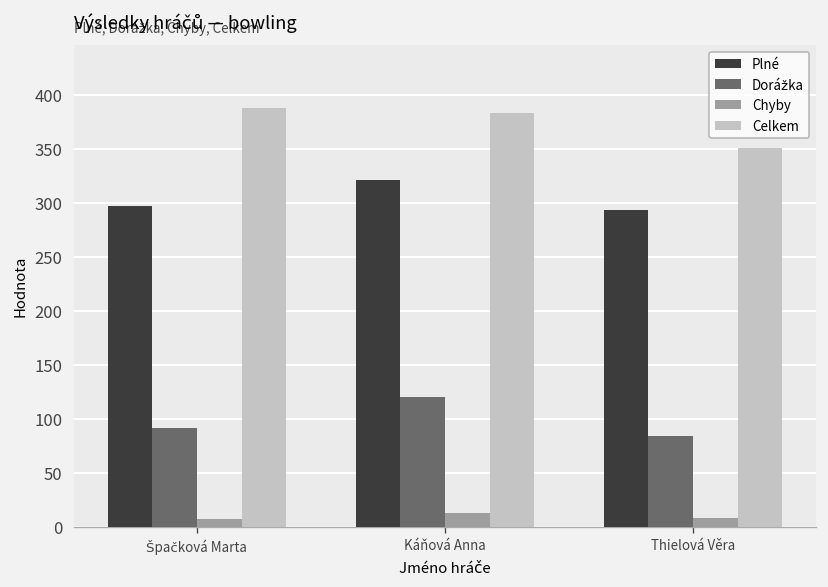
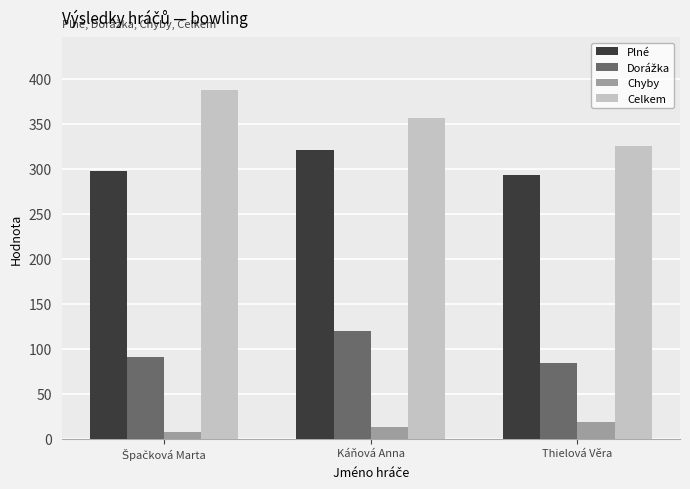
  {
    "Plné": {
      "Špačková Marta": 300,
      "Káňová Anna": 320,
      "Thielová Věra": 290
    },
    "Dorážka": {
      "Špačková Marta": 90,
      "Káňová Anna": 120,
      "Thielová Věra": 80
    },
    "Chyby": {
      "Špačková Marta": 10,
      "Káňová Anna": 10,
-     "Thielová Věra": 10
+     "Thielová Věra": 20
    },
    "Celkem": {
      "Špačková Marta": 390,
-     "Káňová Anna": 380,
-     "Thielová Věra": 350
+     "Káňová Anna": 360,
+     "Thielová Věra": 330
    }
  }
